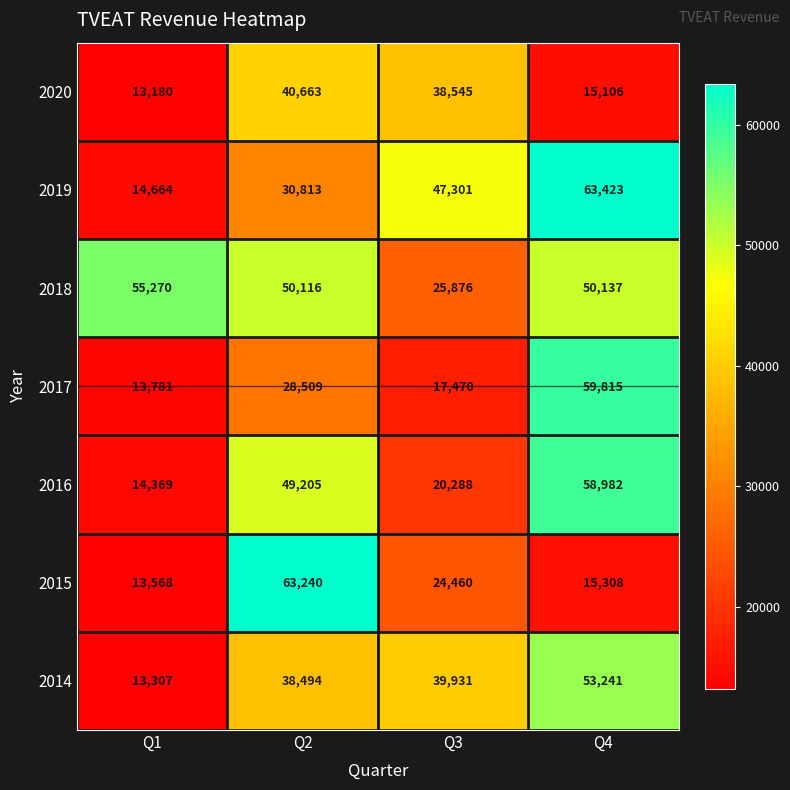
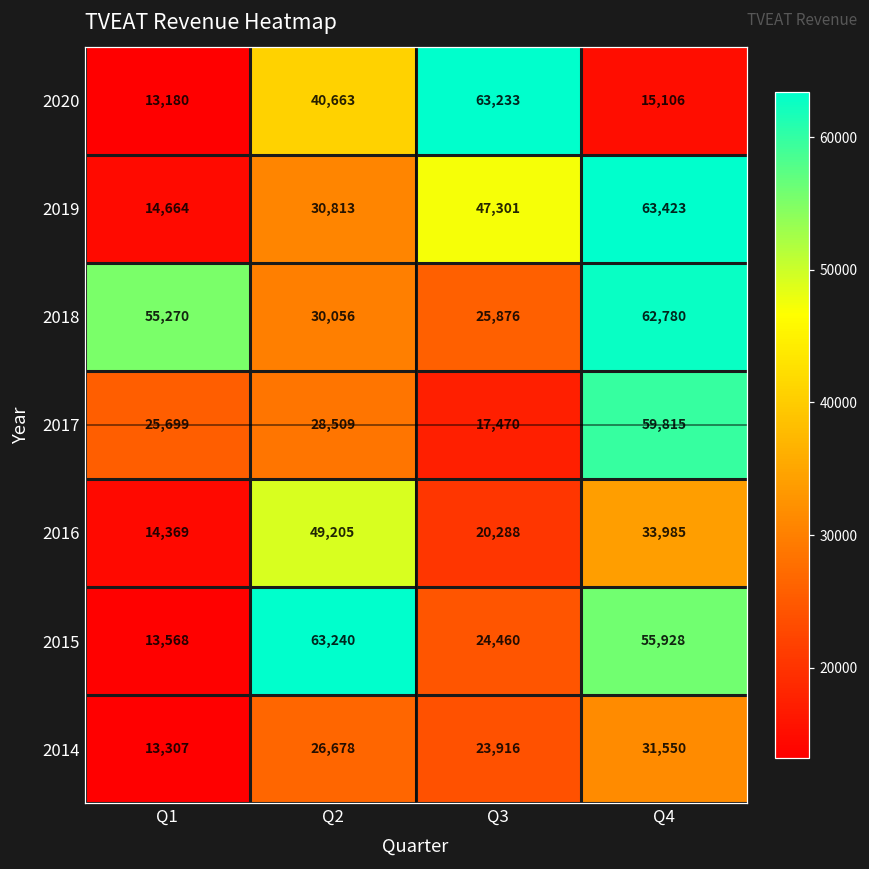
  {
    "2020": {
      "Q1": "13,180",
      "Q2": "40,663",
-     "Q3": "38,545",
+     "Q3": "63,233",
      "Q4": "15,106"
    },
    "2019": {
      "Q1": "14,664",
      "Q2": "30,813",
      "Q3": "47,301",
      "Q4": "63,423"
    },
    "2018": {
      "Q1": "55,270",
-     "Q2": "50,116",
+     "Q2": "30,056",
      "Q3": "25,876",
-     "Q4": "50,137"
+     "Q4": "62,780"
    },
    "2017": {
-     "Q1": "13,781",
+     "Q1": "25,699",
      "Q2": "28,509",
      "Q3": "17,470",
      "Q4": "59,815"
    },
    "2016": {
      "Q1": "14,369",
      "Q2": "49,205",
      "Q3": "20,288",
-     "Q4": "58,982"
+     "Q4": "33,985"
    },
    "2015": {
      "Q1": "13,568",
      "Q2": "63,240",
      "Q3": "24,460",
-     "Q4": "15,308"
+     "Q4": "55,928"
    },
    "2014": {
      "Q1": "13,307",
-     "Q2": "38,494",
-     "Q3": "39,931",
-     "Q4": "53,241"
+     "Q2": "26,678",
+     "Q3": "23,916",
+     "Q4": "31,550"
    }
  }
